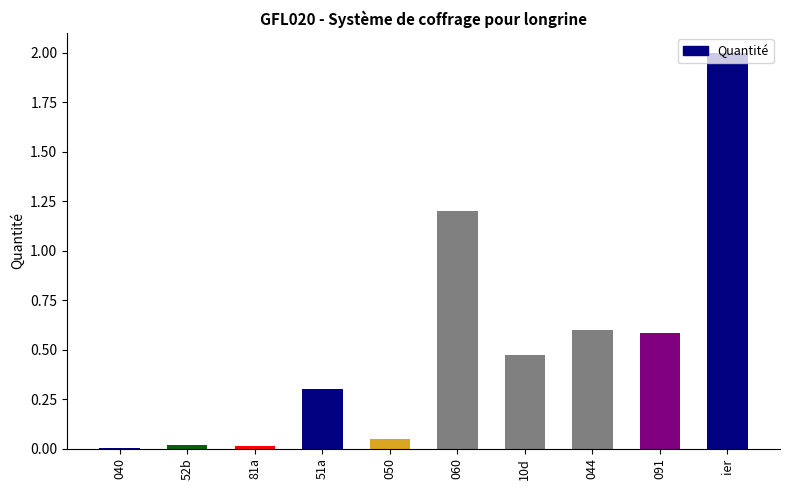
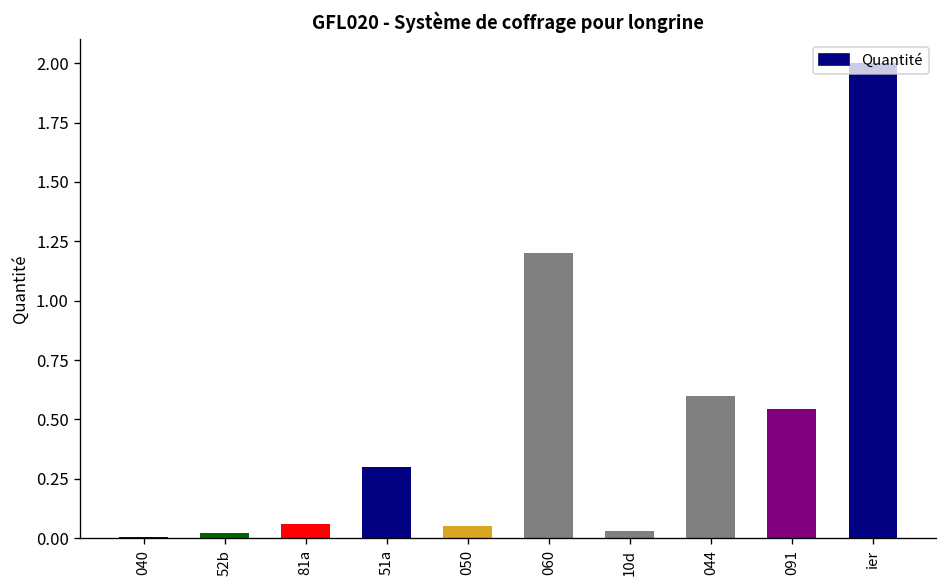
  {
    "52b": 0.02,
-   "81a": 0.01,
+   "81a": 0.06,
    "51a": 0.30,
    "050": 0.05,
    "060": 1.20,
-   "10d": 0.47,
+   "10d": 0.03,
    "044": 0.60,
-   "091": 0.59
+   "091": 0.54
  }
